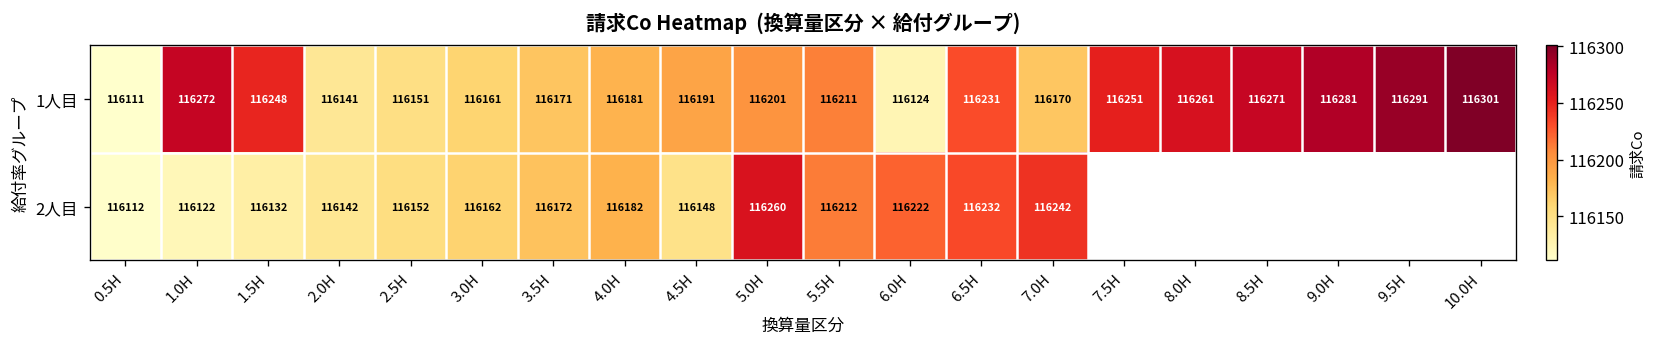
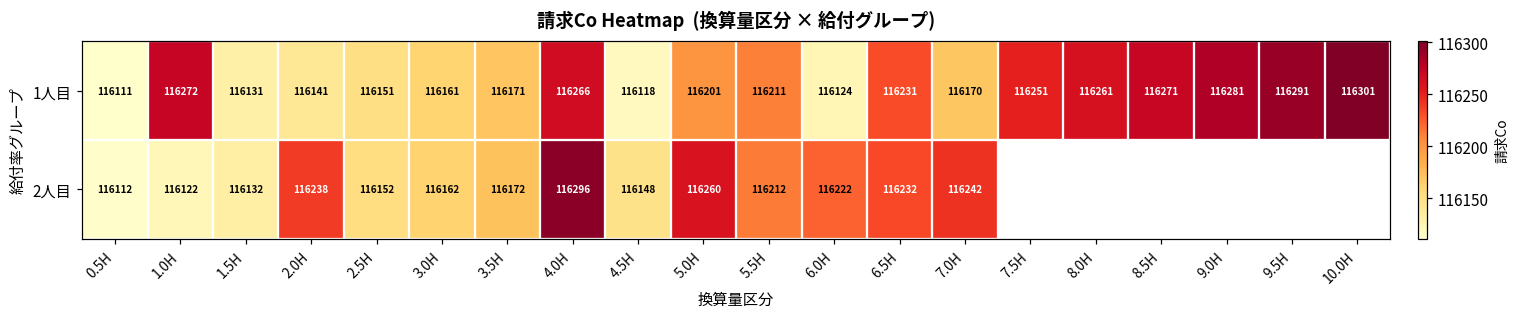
  {
    "1人目": {
      "0.5H": 116111,
      "1.0H": 116272,
-     "1.5H": 116248,
+     "1.5H": 116131,
      "2.0H": 116141,
      "2.5H": 116151,
      "3.0H": 116161,
      "3.5H": 116171,
-     "4.0H": 116181,
-     "4.5H": 116191,
+     "4.0H": 116266,
+     "4.5H": 116118,
      "5.0H": 116201,
      "5.5H": 116211,
      "6.0H": 116124,
      "6.5H": 116231,
      "7.0H": 116170,
      "7.5H": 116251,
      "8.0H": 116261,
      "8.5H": 116271,
      "9.0H": 116281,
      "9.5H": 116291,
      "10.0H": 116301
    },
    "2人目": {
      "0.5H": 116112,
      "1.0H": 116122,
      "1.5H": 116132,
-     "2.0H": 116142,
+     "2.0H": 116238,
      "2.5H": 116152,
      "3.0H": 116162,
      "3.5H": 116172,
-     "4.0H": 116182,
+     "4.0H": 116296,
      "4.5H": 116148,
      "5.0H": 116260,
      "5.5H": 116212,
      "6.0H": 116222,
      "6.5H": 116232,
      "7.0H": 116242
    }
  }
